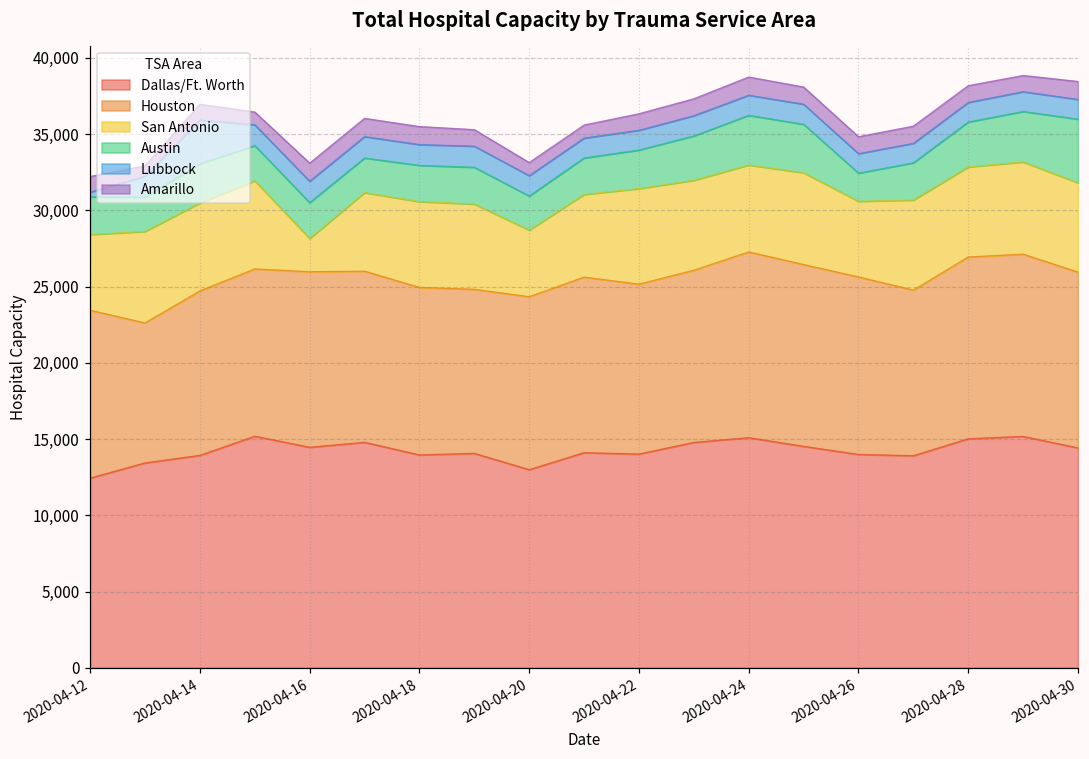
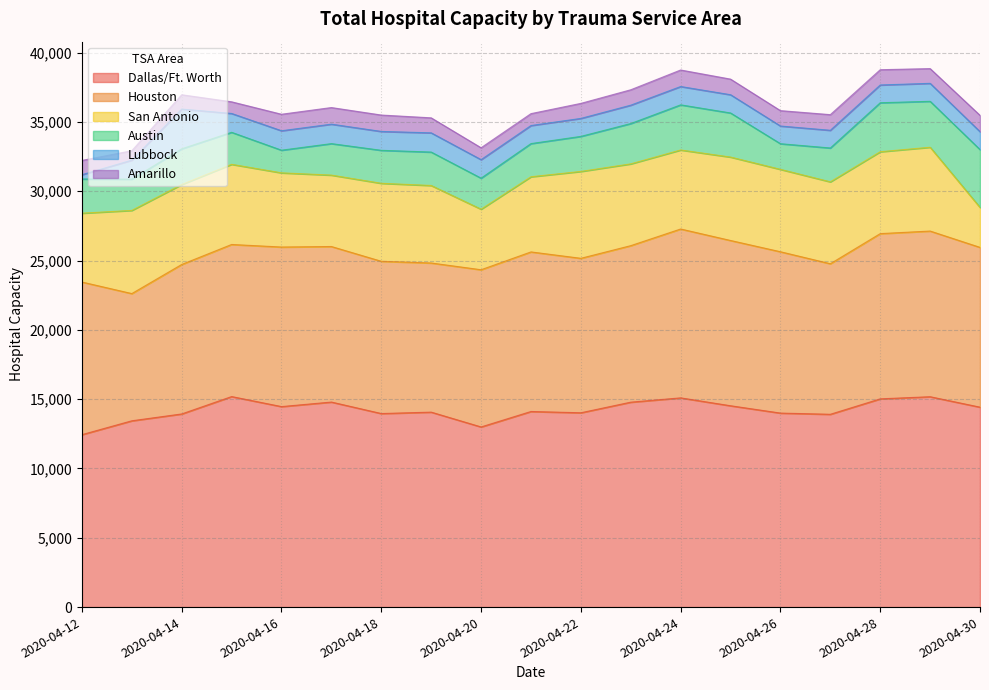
  {
    "San Antonio": {
      "2020-04-12": "5,000",
-     "2020-04-16": "2,200",
+     "2020-04-16": "5,400",
      "2020-04-18": "5,600",
      "2020-04-20": "4,400",
      "2020-04-22": "6,300",
      "2020-04-24": "5,700",
-     "2020-04-26": "5,000",
+     "2020-04-26": "5,900",
      "2020-04-28": "5,900",
-     "2020-04-30": "5,900"
+     "2020-04-30": "2,900"
    },
    "Austin": {
      "2020-04-12": "2,500",
-     "2020-04-16": "2,400",
+     "2020-04-16": "1,600",
      "2020-04-18": "2,400",
      "2020-04-20": "2,200",
      "2020-04-22": "2,500",
      "2020-04-24": "3,300",
      "2020-04-26": "1,900",
-     "2020-04-28": "2,900",
+     "2020-04-28": "3,500",
      "2020-04-30": "4,200"
    },
    "Lubbock": {
      "2020-04-12": "300",
      "2020-04-16": "1,400",
      "2020-04-18": "1,400",
      "2020-04-20": "1,300",
      "2020-04-22": "1,300",
      "2020-04-24": "1,300",
      "2020-04-26": "1,300",
      "2020-04-28": "1,300",
      "2020-04-30": "1,300"
    },
    "Amarillo": {
      "2020-04-12": "1,000",
      "2020-04-16": "1,200",
      "2020-04-18": "1,200",
      "2020-04-20": "900",
      "2020-04-22": "1,100",
      "2020-04-24": "1,200",
      "2020-04-26": "1,100",
      "2020-04-28": "1,100",
      "2020-04-30": "1,200"
    }
  }
